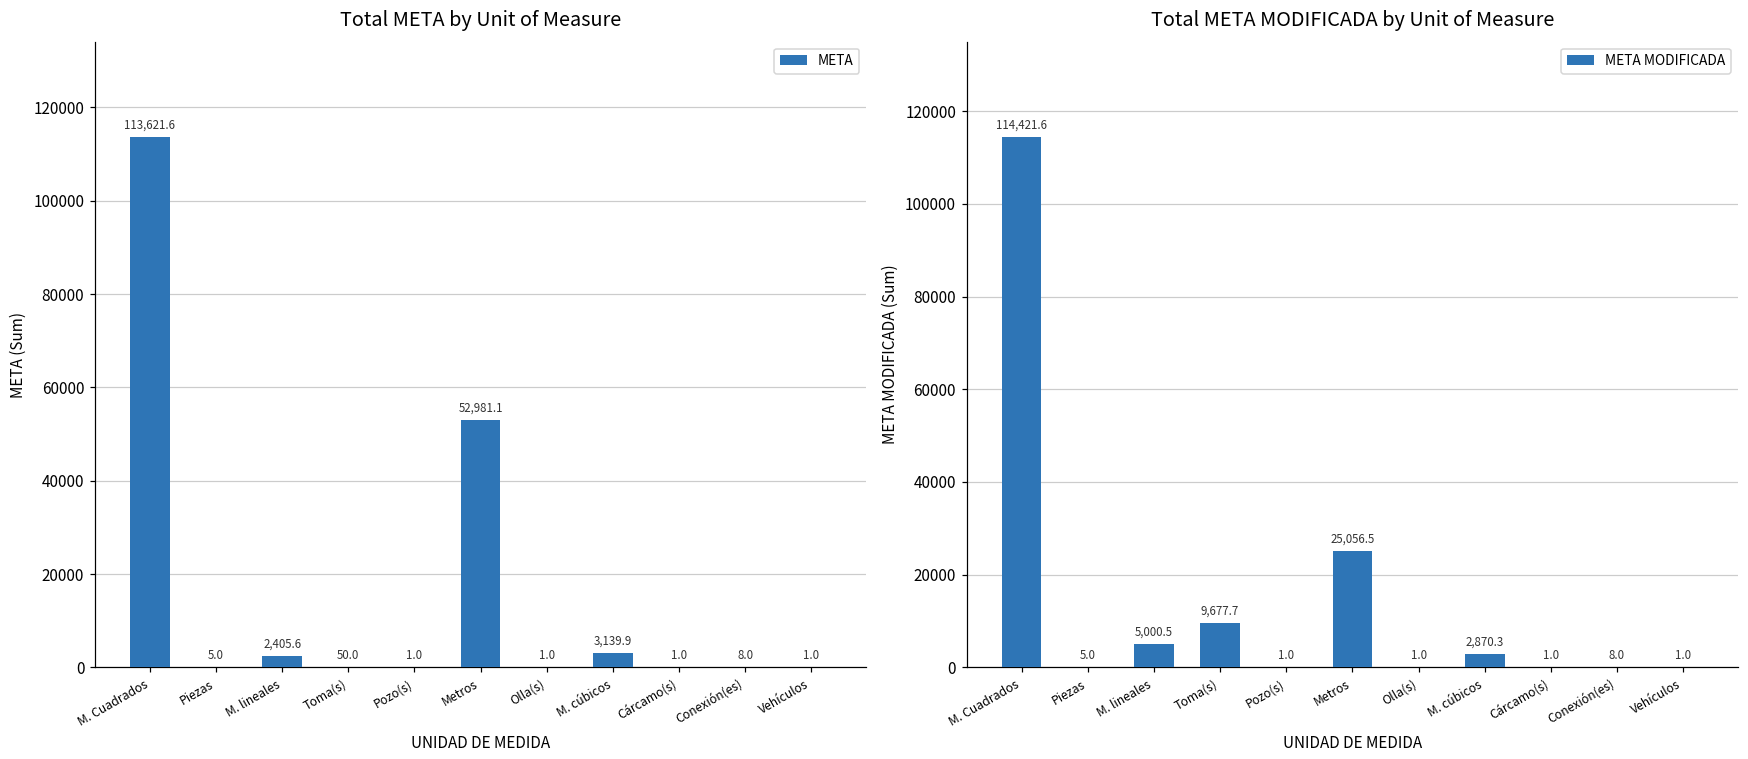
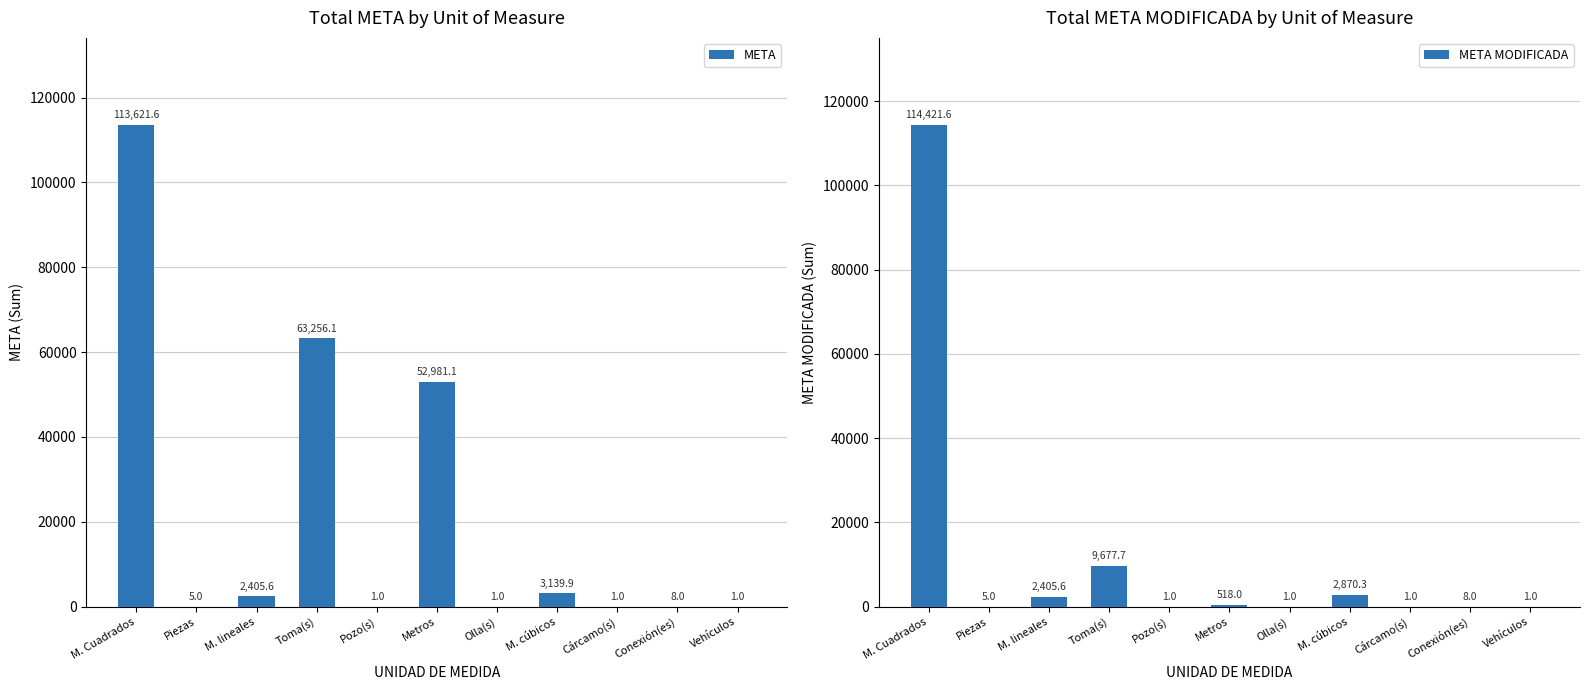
  {
    "Total META by Unit of Measure": {
      "M. Cuadrados": "113,621.6",
      "Piezas": "5.0",
      "M. lineales": "2,405.6",
-     "Toma(s)": "50.0",
+     "Toma(s)": "63,256.1",
      "Pozo(s)": "1.0",
      "Metros": "52,981.1",
      "Olla(s)": "1.0",
      "M. cúbicos": "3,139.9",
      "Cárcamo(s)": "1.0",
      "Conexión(es)": "8.0",
      "Vehículos": "1.0"
    },
    "Total META MODIFICADA by Unit of Measure": {
      "M. Cuadrados": "114,421.6",
      "Piezas": "5.0",
-     "M. lineales": "5,000.5",
+     "M. lineales": "2,405.6",
      "Toma(s)": "9,677.7",
      "Pozo(s)": "1.0",
-     "Metros": "25,056.5",
+     "Metros": "518.0",
      "Olla(s)": "1.0",
      "M. cúbicos": "2,870.3",
      "Cárcamo(s)": "1.0",
      "Conexión(es)": "8.0",
      "Vehículos": "1.0"
    }
  }
